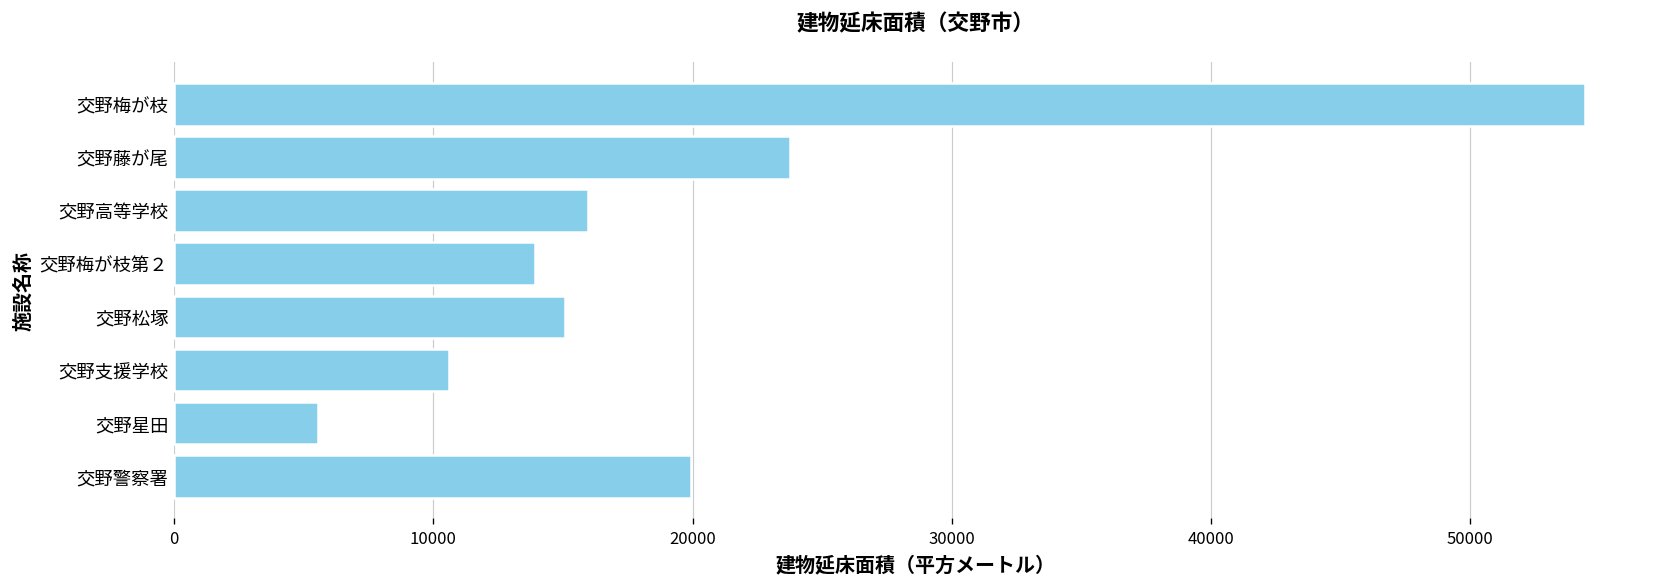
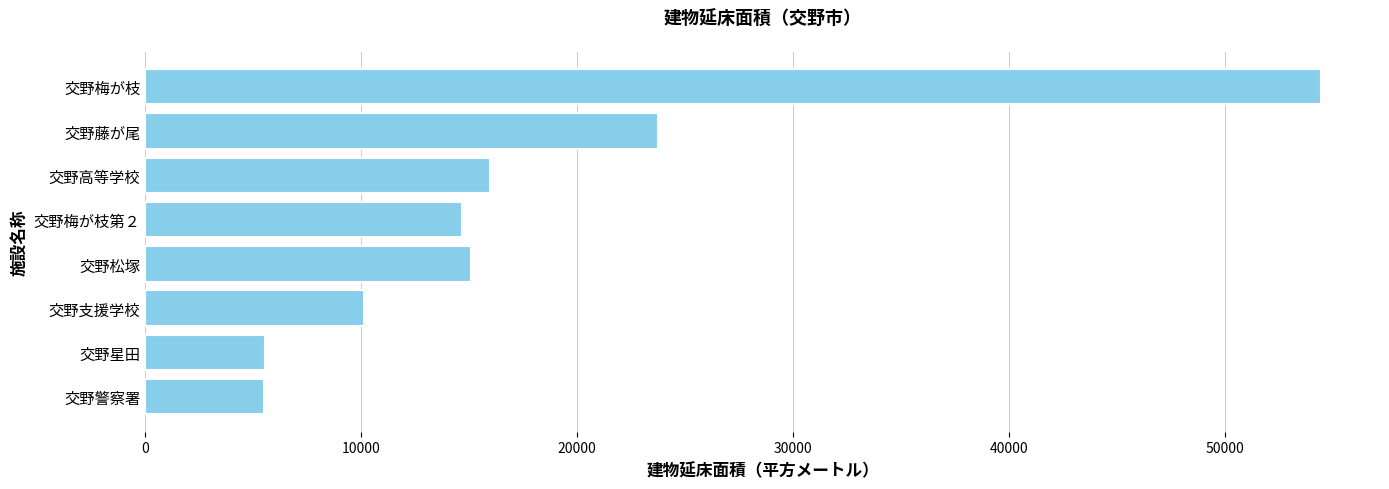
  {
    "交野梅が枝": 54400,
    "交野藤が尾": 23800,
    "交野高等学校": 16000,
-   "交野梅が枝第２": 13900,
+   "交野梅が枝第２": 14700,
    "交野松塚": 15100,
-   "交野支援学校": 10600,
+   "交野支援学校": 10100,
    "交野星田": 5500,
-   "交野警察署": 19900
+   "交野警察署": 5500
  }
